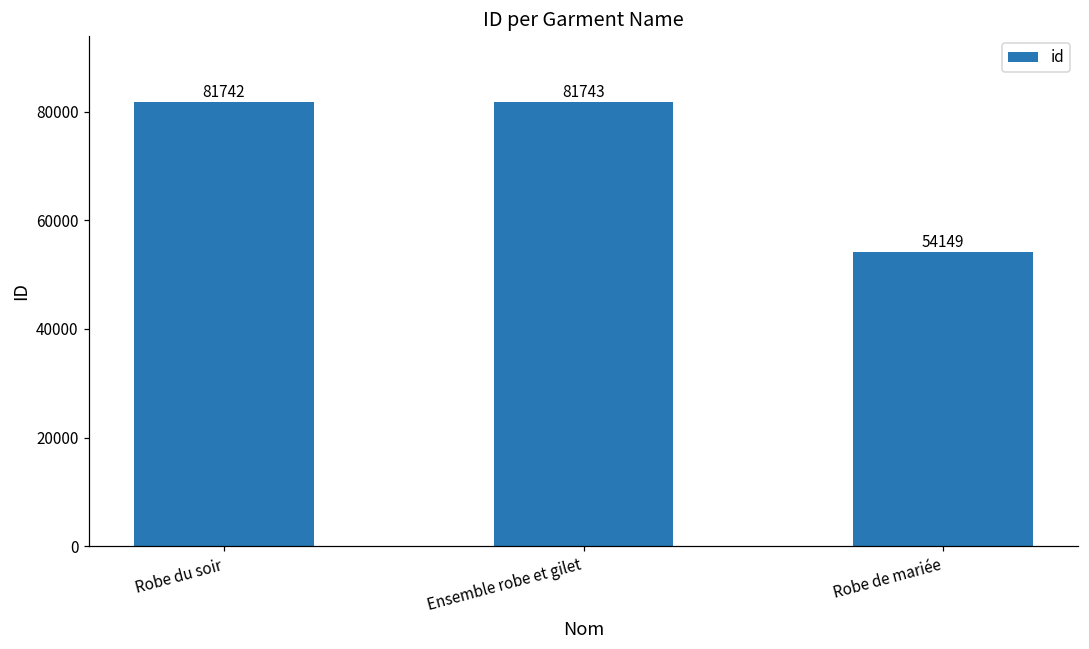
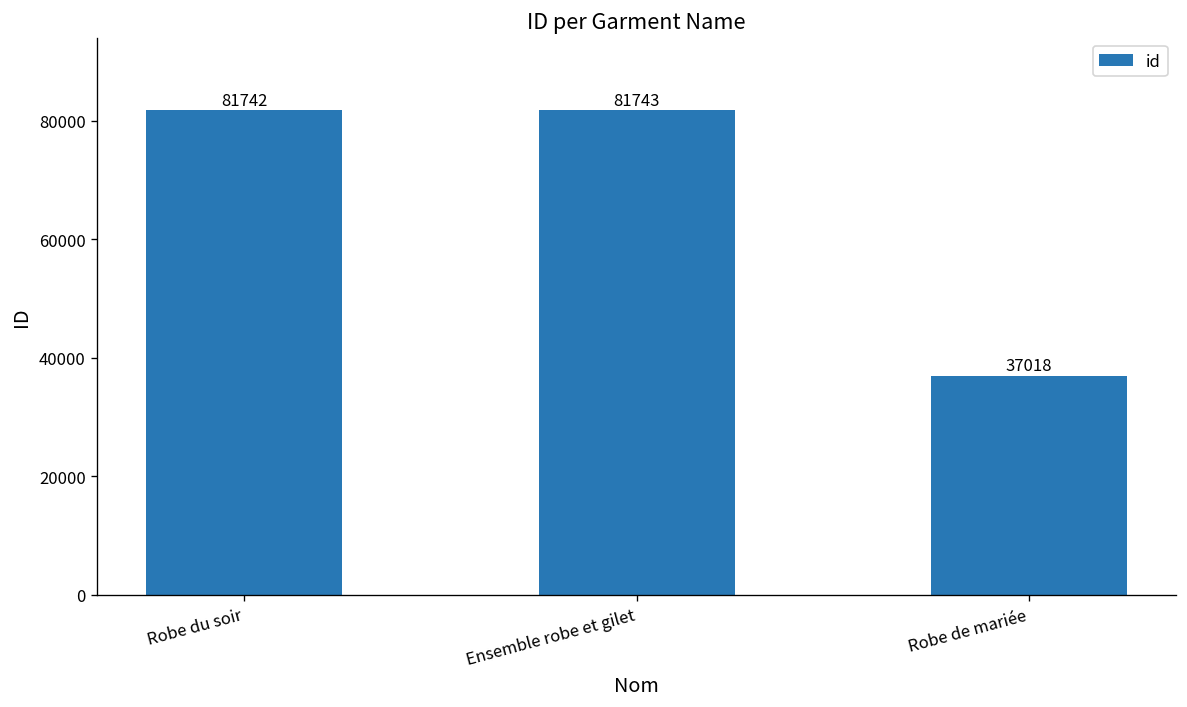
  {
    "Robe du soir": 81742,
    "Ensemble robe et gilet": 81743,
-   "Robe de mariée": 54149
+   "Robe de mariée": 37018
  }
